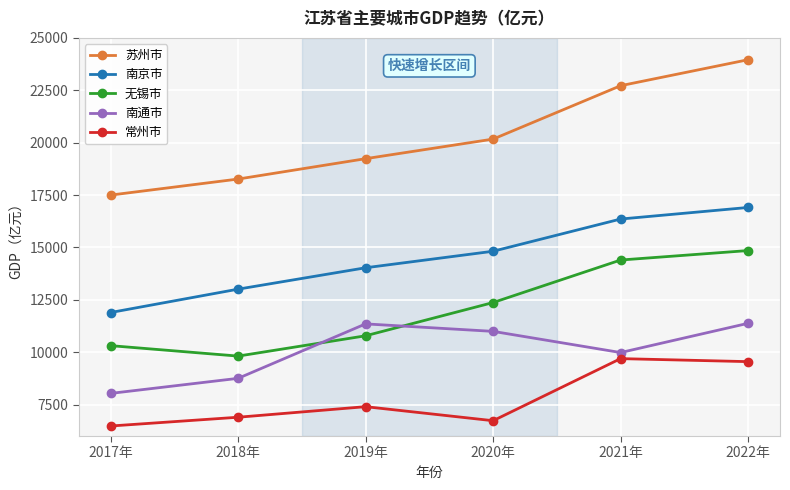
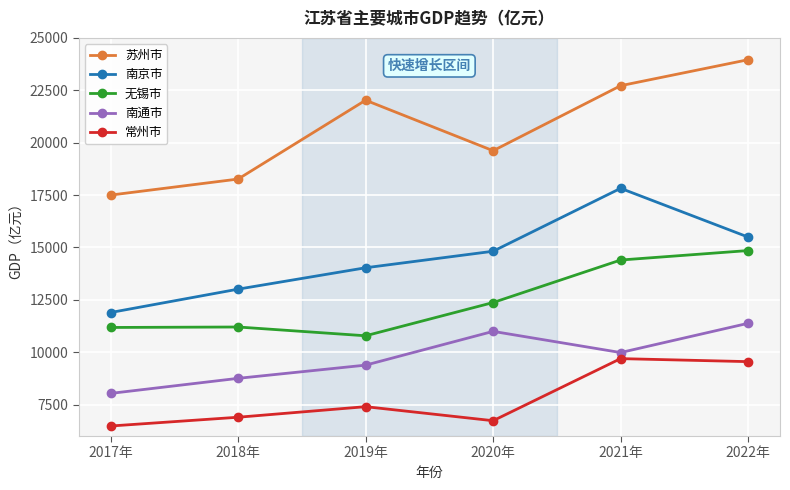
  {
    "苏州市": {
      "2017年": 17500,
      "2018年": 18300,
-     "2019年": 19200,
-     "2020年": 20200,
+     "2019年": 22000,
+     "2020年": 19600,
      "2021年": 22700,
      "2022年": 24000
    },
    "南京市": {
      "2017年": 11900,
      "2018年": 13000,
      "2019年": 14000,
      "2020年": 14800,
-     "2021年": 16400,
-     "2022年": 16900
+     "2021年": 17800,
+     "2022年": 15500
    },
    "无锡市": {
-     "2017年": 10300,
-     "2018年": 9800,
+     "2017年": 11200,
+     "2018年": 11200,
      "2019年": 10800,
      "2020年": 12400,
      "2021年": 14400,
      "2022年": 14900
    },
    "南通市": {
      "2017年": 8000,
      "2018年": 8800,
-     "2019年": 11400,
+     "2019年": 9400,
      "2020年": 11000,
      "2021年": 10000,
      "2022年": 11400
    },
    "常州市": {
      "2017年": 6500,
      "2018年": 6900,
      "2019年": 7400,
      "2020年": 6700,
      "2021年": 9700,
      "2022年": 9600
    }
  }
